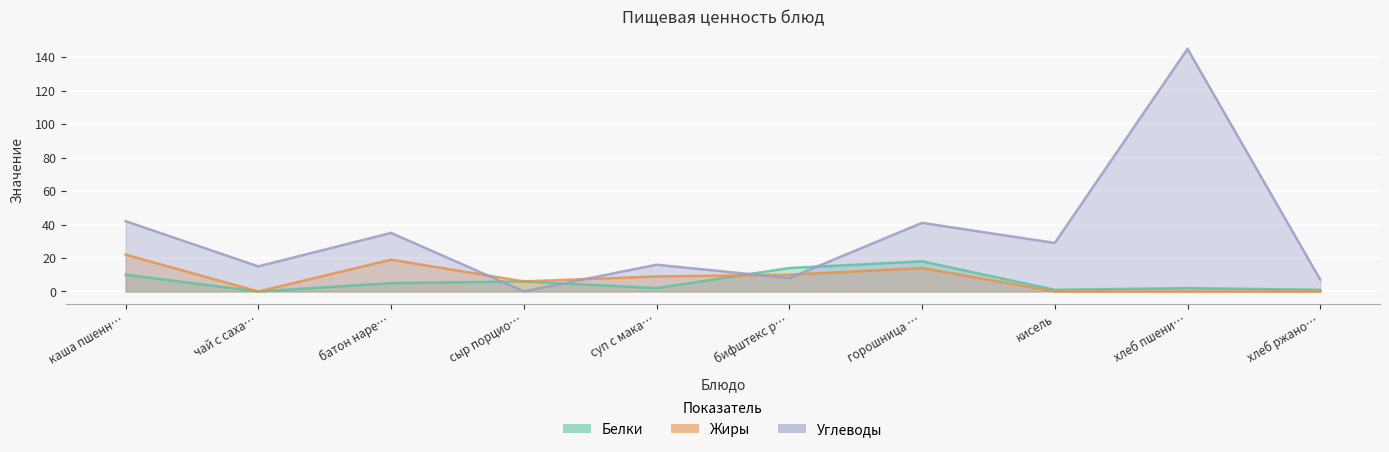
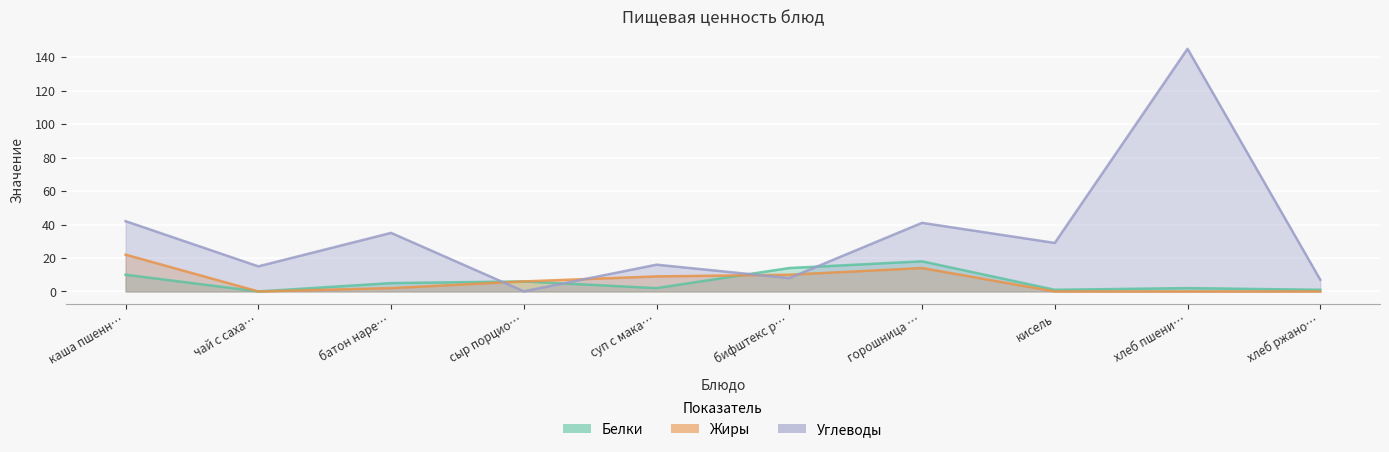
  {
    "Жиры": {
      "каша пшенн…": 22,
-     "батон наре…": 19,
+     "батон наре…": 2,
      "суп с мака…": 9,
      "бифштекс р…": 10,
      "горошница …": 14,
      "хлеб пшени…": 0
    }
  }
